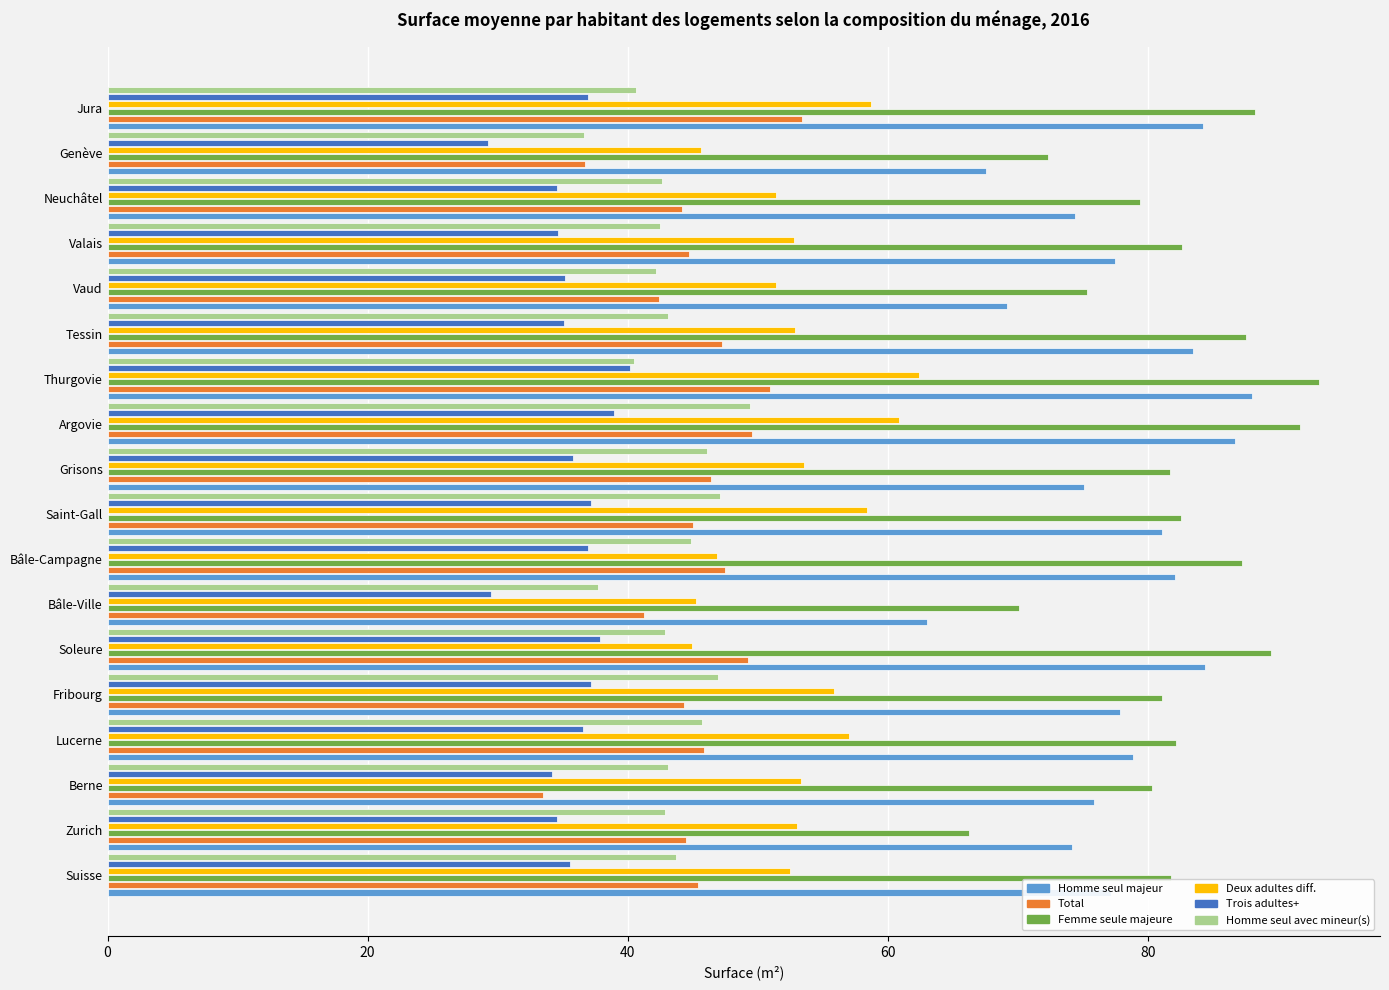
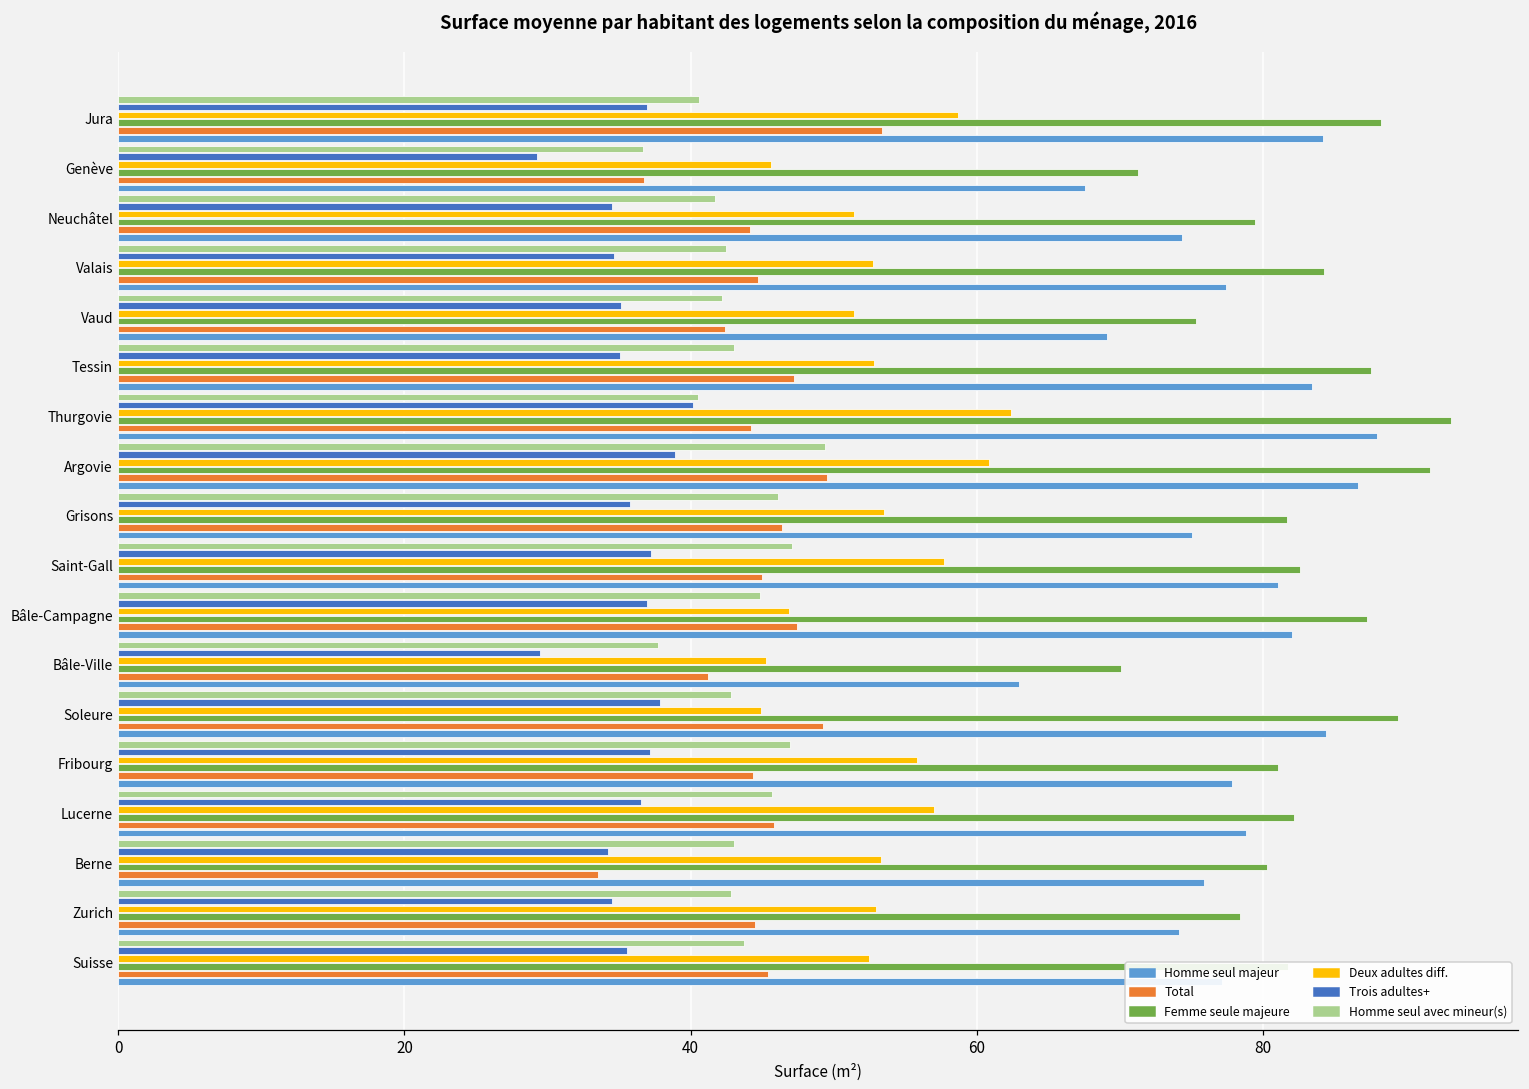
  {
    "Total": {
      "Jura": 53.4,
      "Genève": 36.7,
      "Neuchâtel": 44.2,
      "Valais": 44.7,
      "Vaud": 42.4,
      "Tessin": 47.2,
-     "Thurgovie": 50.9,
+     "Thurgovie": 44.2,
      "Argovie": 49.6,
      "Grisons": 46.4,
      "Saint-Gall": 45.0,
      "Bâle-Campagne": 47.5,
      "Bâle-Ville": 41.2,
      "Soleure": 49.3,
      "Fribourg": 44.4,
      "Lucerne": 45.9,
      "Berne": 33.5,
      "Zurich": 44.5,
      "Suisse": 45.4
    },
    "Femme seule majeure": {
      "Jura": 88.3,
-     "Genève": 72.3,
+     "Genève": 71.3,
      "Neuchâtel": 79.4,
-     "Valais": 82.7,
+     "Valais": 84.3,
      "Vaud": 75.3,
      "Tessin": 87.6,
      "Thurgovie": 93.2,
      "Argovie": 91.7,
      "Grisons": 81.7,
      "Saint-Gall": 82.6,
      "Bâle-Campagne": 87.3,
      "Bâle-Ville": 70.1,
      "Soleure": 89.5,
      "Fribourg": 81.1,
      "Lucerne": 82.2,
      "Berne": 80.3,
-     "Zurich": 66.2,
+     "Zurich": 78.4,
      "Suisse": 81.8
    },
    "Deux adultes diff.": {
      "Jura": 58.7,
      "Genève": 45.6,
      "Neuchâtel": 51.4,
      "Valais": 52.8,
      "Vaud": 51.4,
      "Tessin": 52.9,
      "Thurgovie": 62.4,
      "Argovie": 60.8,
      "Grisons": 53.5,
-     "Saint-Gall": 58.4,
+     "Saint-Gall": 57.7,
      "Bâle-Campagne": 46.9,
      "Bâle-Ville": 45.3,
      "Soleure": 44.9,
      "Fribourg": 55.9,
      "Lucerne": 57.0,
      "Berne": 53.3,
      "Zurich": 53.0,
      "Suisse": 52.5
    },
    "Homme seul avec mineur(s)": {
      "Jura": 40.6,
      "Genève": 36.7,
-     "Neuchâtel": 42.6,
+     "Neuchâtel": 41.7,
      "Valais": 42.5,
      "Vaud": 42.2,
      "Tessin": 43.1,
      "Thurgovie": 40.5,
      "Argovie": 49.4,
      "Grisons": 46.1,
      "Saint-Gall": 47.1,
      "Bâle-Campagne": 44.9,
      "Bâle-Ville": 37.8,
      "Soleure": 42.8,
      "Fribourg": 46.9,
      "Lucerne": 45.7,
      "Berne": 43.1,
      "Zurich": 42.9,
      "Suisse": 43.7
    }
  }
